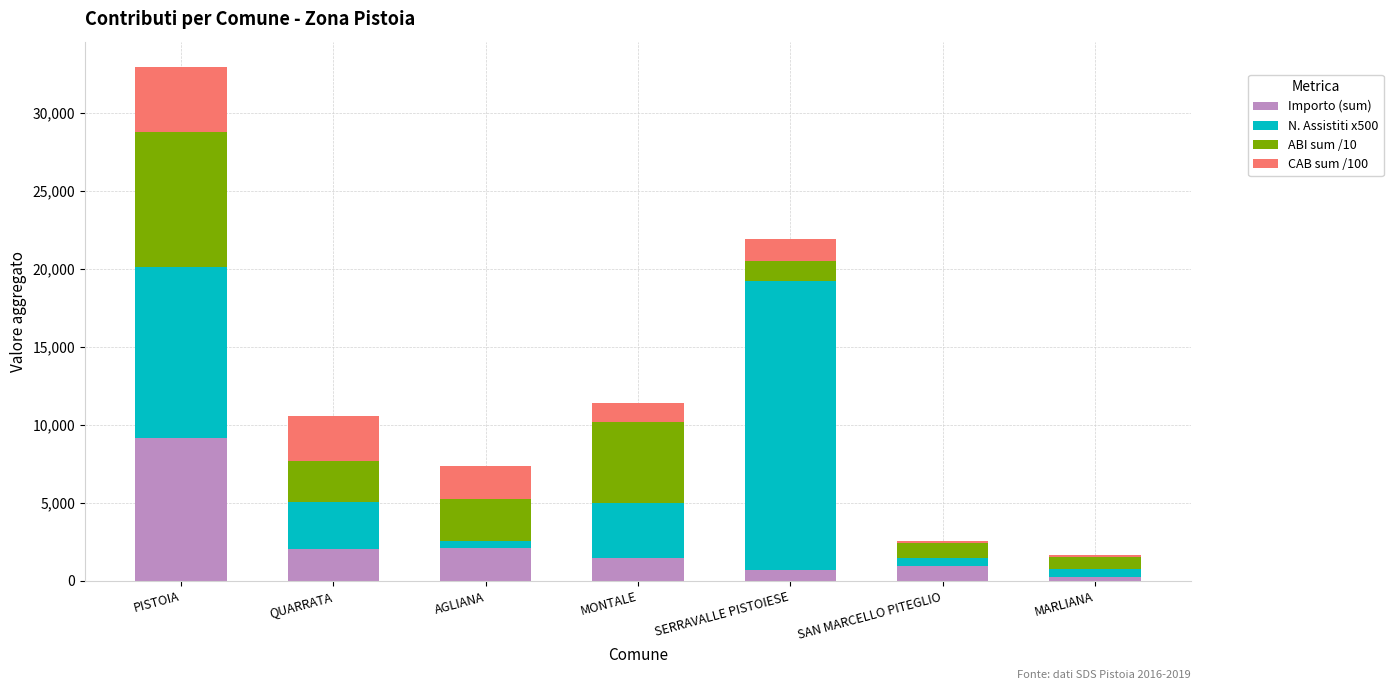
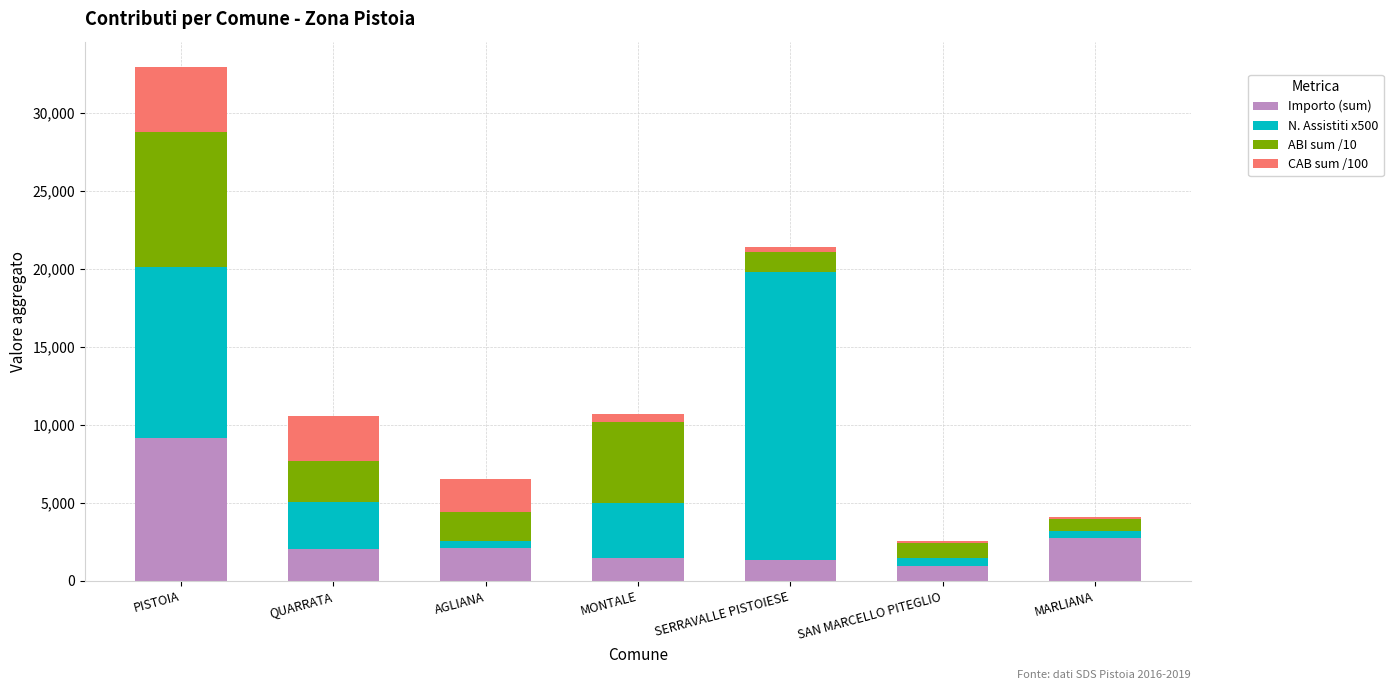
  {
    "Importo (sum)": {
      "PISTOIA": "9,200",
      "QUARRATA": "2,000",
      "AGLIANA": "2,100",
      "MONTALE": "1,500",
-     "SERRAVALLE PISTOIESE": "700",
+     "SERRAVALLE PISTOIESE": "1,300",
      "SAN MARCELLO PITEGLIO": "1,000",
-     "MARLIANA": "300"
+     "MARLIANA": "2,700"
    },
    "N. Assistiti x500": {
      "PISTOIA": "11,000",
      "QUARRATA": "3,000",
      "AGLIANA": "500",
      "MONTALE": "3,500",
      "SERRAVALLE PISTOIESE": "18,500",
      "SAN MARCELLO PITEGLIO": "500",
      "MARLIANA": "500"
    },
    "ABI sum /10": {
      "PISTOIA": "8,600",
      "QUARRATA": "2,700",
-     "AGLIANA": "2,700",
+     "AGLIANA": "1,800",
      "MONTALE": "5,200",
      "SERRAVALLE PISTOIESE": "1,300",
      "SAN MARCELLO PITEGLIO": "900",
      "MARLIANA": "800"
    },
    "CAB sum /100": {
      "PISTOIA": "4,100",
      "QUARRATA": "2,900",
      "AGLIANA": "2,100",
-     "MONTALE": "1,200",
-     "SERRAVALLE PISTOIESE": "1,400",
+     "MONTALE": "500",
+     "SERRAVALLE PISTOIESE": "300",
      "SAN MARCELLO PITEGLIO": "200"
    }
  }
